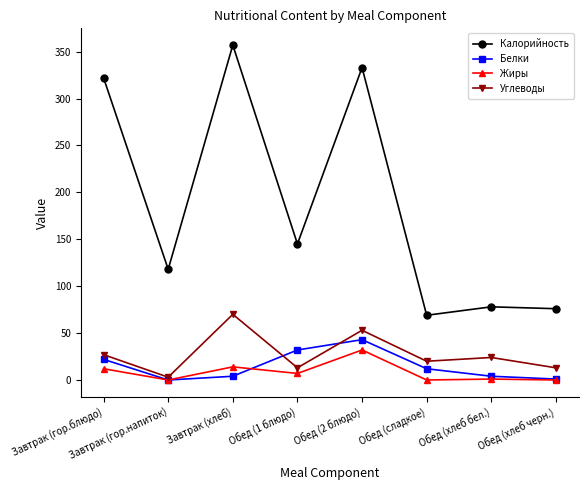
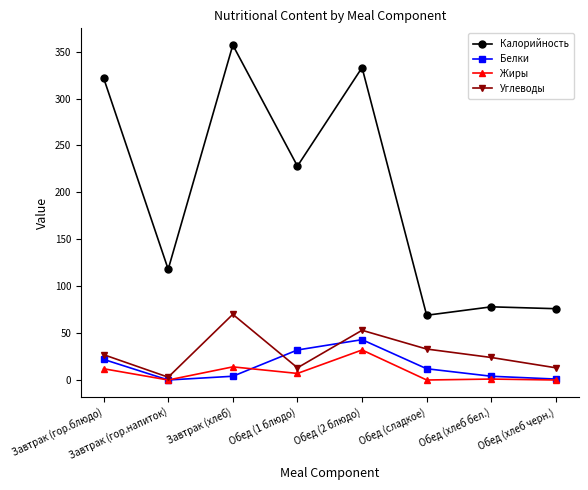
  {
    "Калорийность": {
      "Завтрак (гор.блюдо)": 320,
      "Завтрак (гор.напиток)": 120,
      "Завтрак (хлеб)": 360,
-     "Обед (1 блюдо)": 150,
+     "Обед (1 блюдо)": 230,
      "Обед (2 блюдо)": 330,
      "Обед (сладкое)": 70,
      "Обед (хлеб бел.)": 80,
      "Обед (хлеб черн.)": 80
    },
    "Белки": {
      "Завтрак (гор.блюдо)": 20,
      "Завтрак (хлеб)": 0,
      "Обед (1 блюдо)": 30,
      "Обед (2 блюдо)": 40,
      "Обед (сладкое)": 10,
      "Обед (хлеб бел.)": 0
    },
    "Жиры": {
      "Завтрак (гор.блюдо)": 10,
      "Завтрак (хлеб)": 10,
      "Обед (1 блюдо)": 10,
      "Обед (2 блюдо)": 30,
      "Обед (сладкое)": 0,
      "Обед (хлеб бел.)": 0
    },
    "Углеводы": {
      "Завтрак (гор.блюдо)": 30,
      "Завтрак (гор.напиток)": 0,
      "Завтрак (хлеб)": 70,
      "Обед (1 блюдо)": 10,
      "Обед (2 блюдо)": 50,
-     "Обед (сладкое)": 20,
+     "Обед (сладкое)": 30,
      "Обед (хлеб бел.)": 20,
      "Обед (хлеб черн.)": 10
    }
  }
